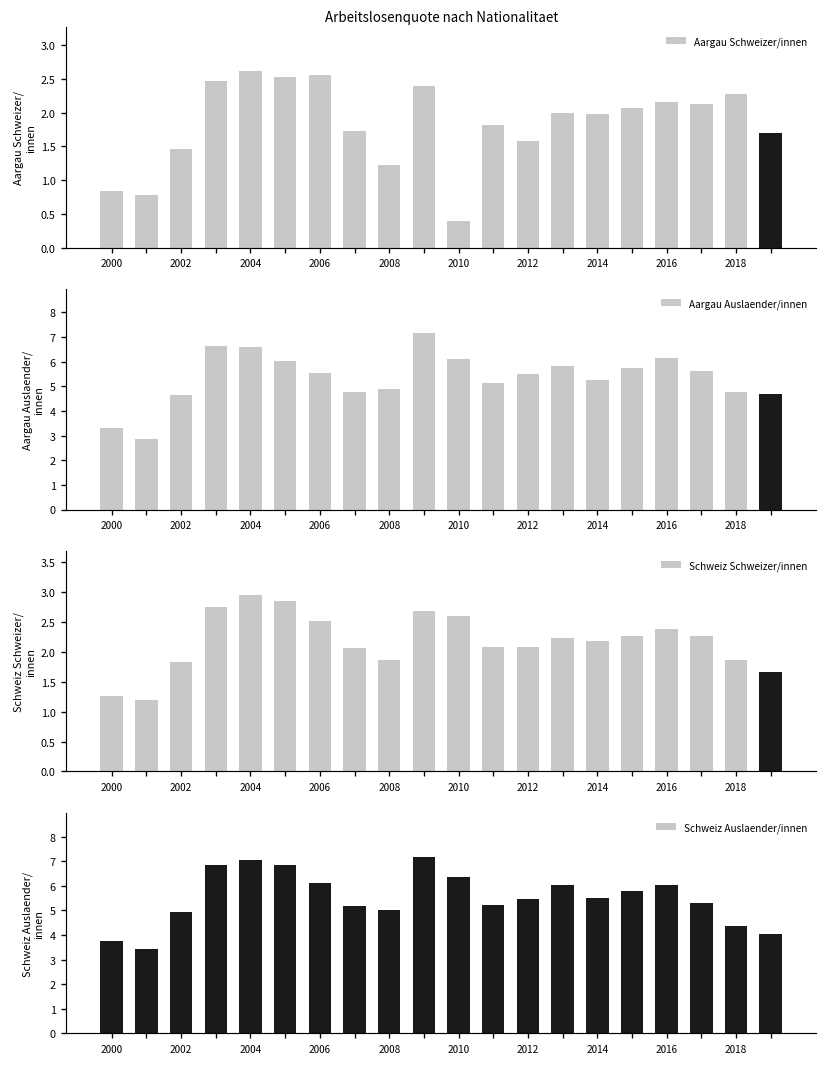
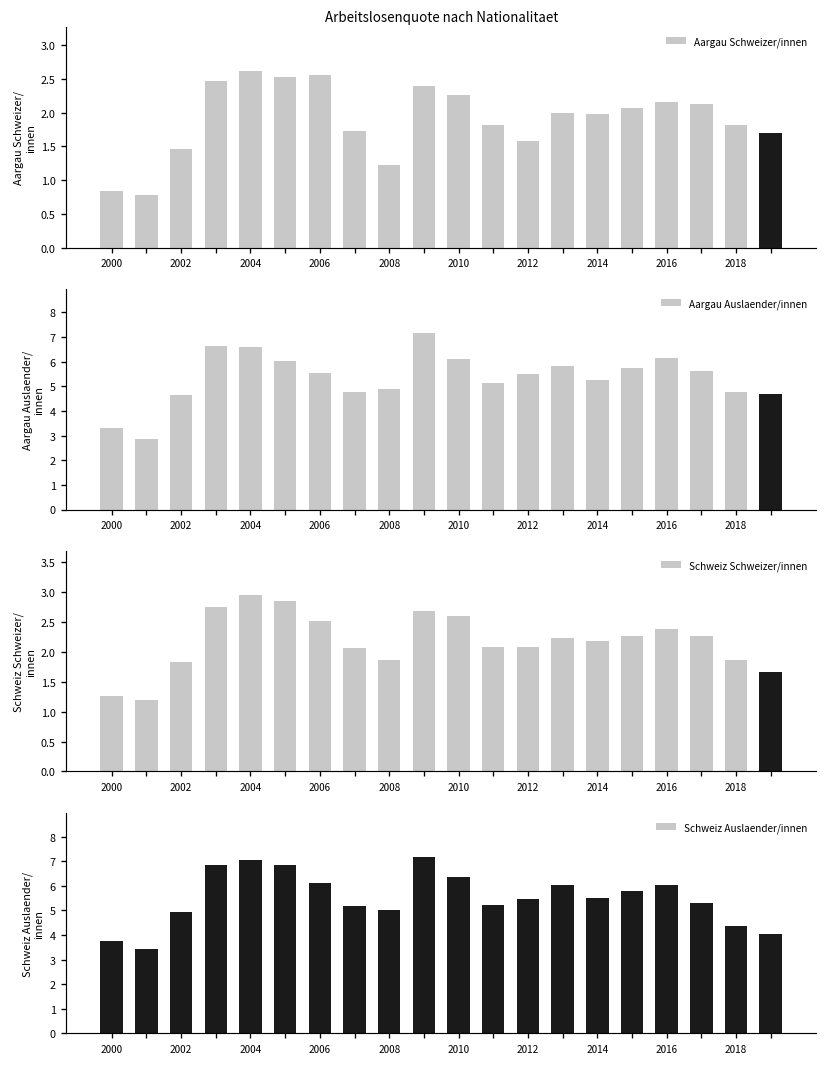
  {
    "Arbeitslosenquote nach Nationalitaet": {
      "2000": 0.8,
      "2002": 1.5,
      "2004": 2.6,
      "2006": 2.6,
      "2008": 1.2,
-     "2010": 0.4,
+     "2010": 2.3,
      "2012": 1.6,
      "2014": 2.0,
      "2016": 2.2,
-     "2018": 2.3
+     "2018": 1.8
    }
  }
